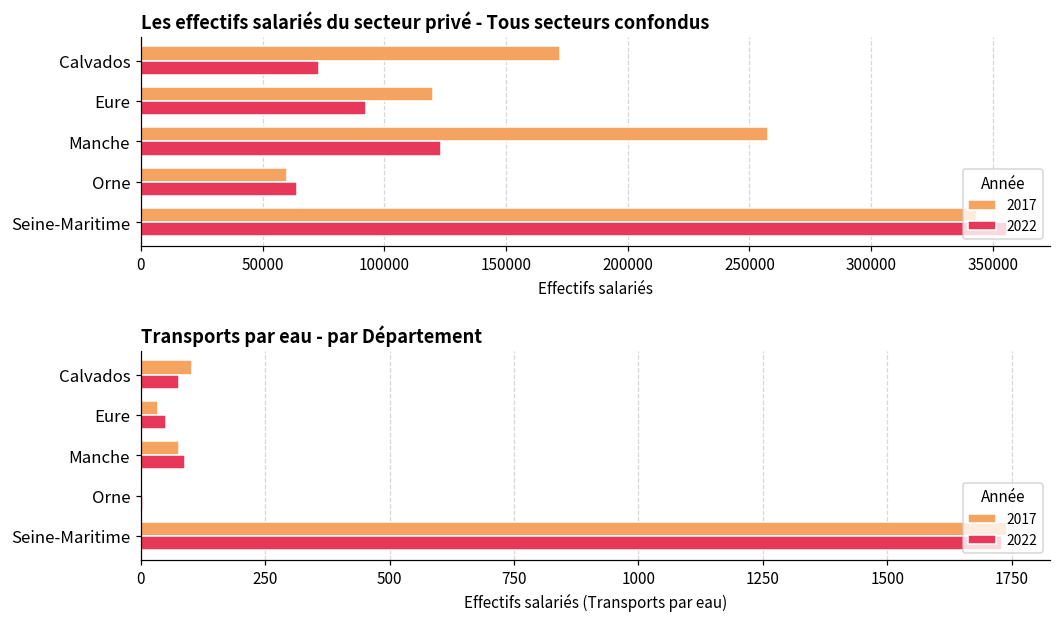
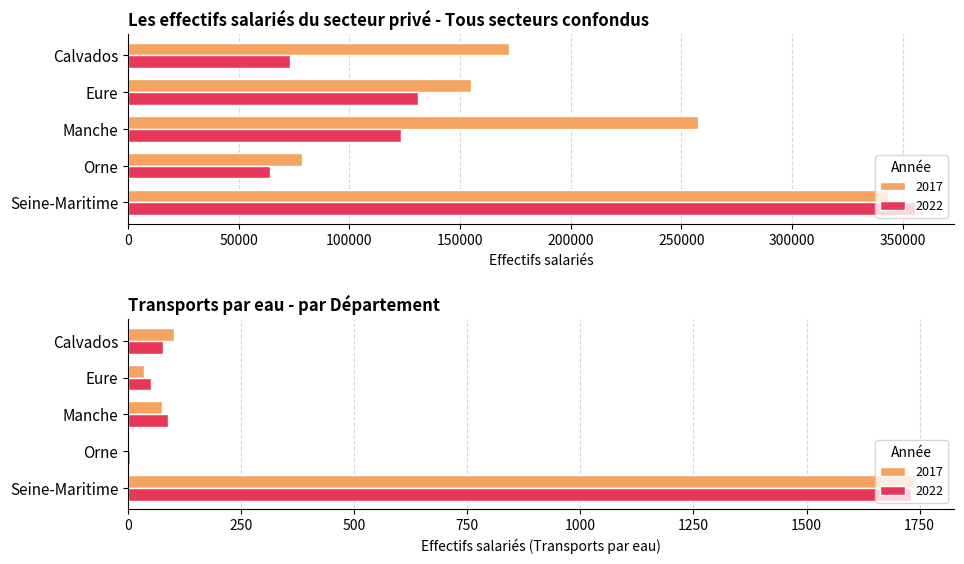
  {
    "Les effectifs salariés du secteur privé - Tous secteurs confondus": {
      "2017": {
        "Calvados": 172000,
-       "Eure": 120000,
+       "Eure": 155000,
        "Manche": 258000,
-       "Orne": 60000
+       "Orne": 79000
      },
      "2022": {
        "Calvados": 73000,
-       "Eure": 92000,
+       "Eure": 131000,
        "Manche": 123000,
        "Orne": 64000
      }
    },
    "Transports par eau - par Département": {
      "2017": {
        "Calvados": 100,
        "Eure": 40,
        "Manche": 80
      },
      "2022": {
        "Calvados": 80,
        "Eure": 50,
        "Manche": 90
      }
    }
  }
